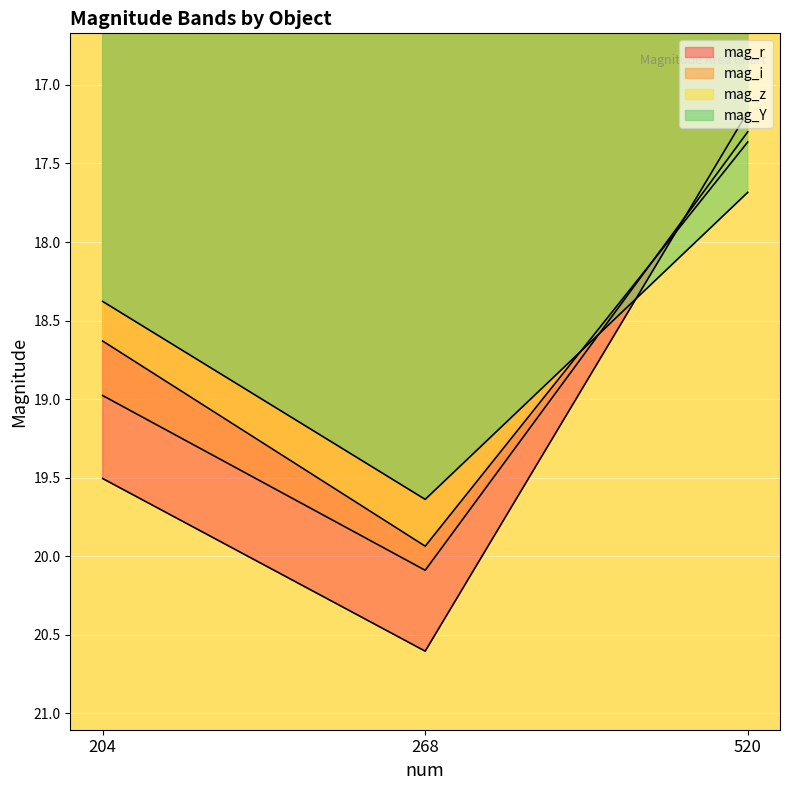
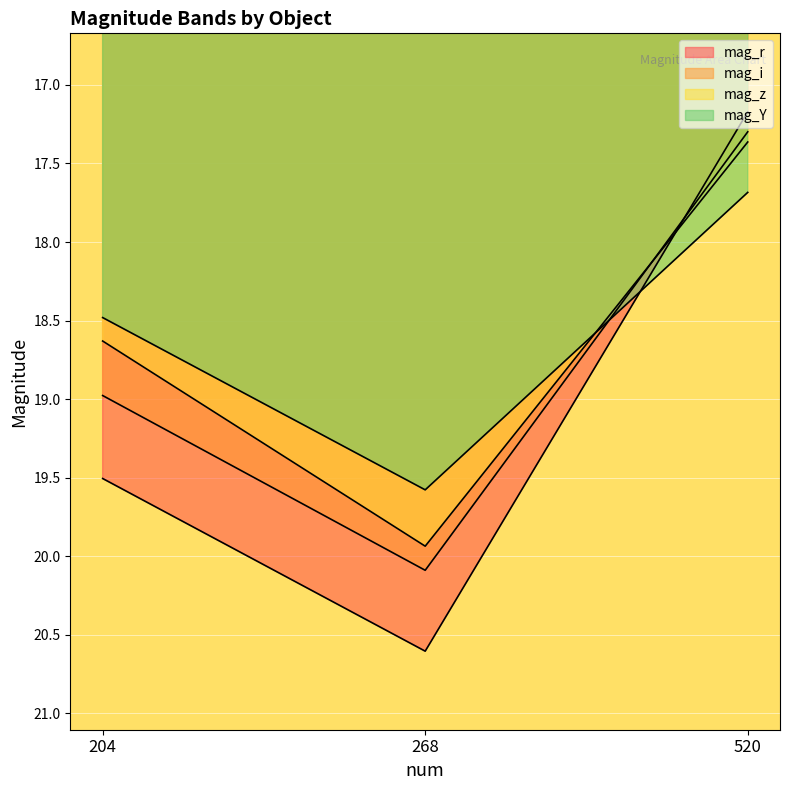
  {
    "mag_r": {
      "204": 19.51,
      "268": 20.60
    },
    "mag_Y": {
-     "204": 18.38,
-     "268": 19.64,
+     "204": 18.48,
+     "268": 19.58,
      "520": 17.68
    }
  }
